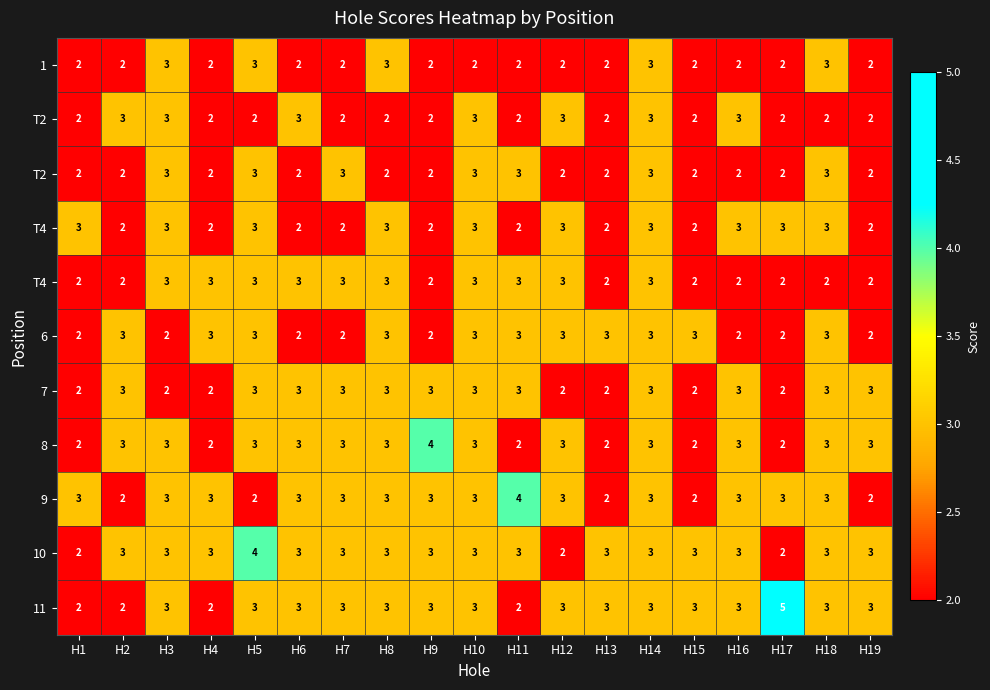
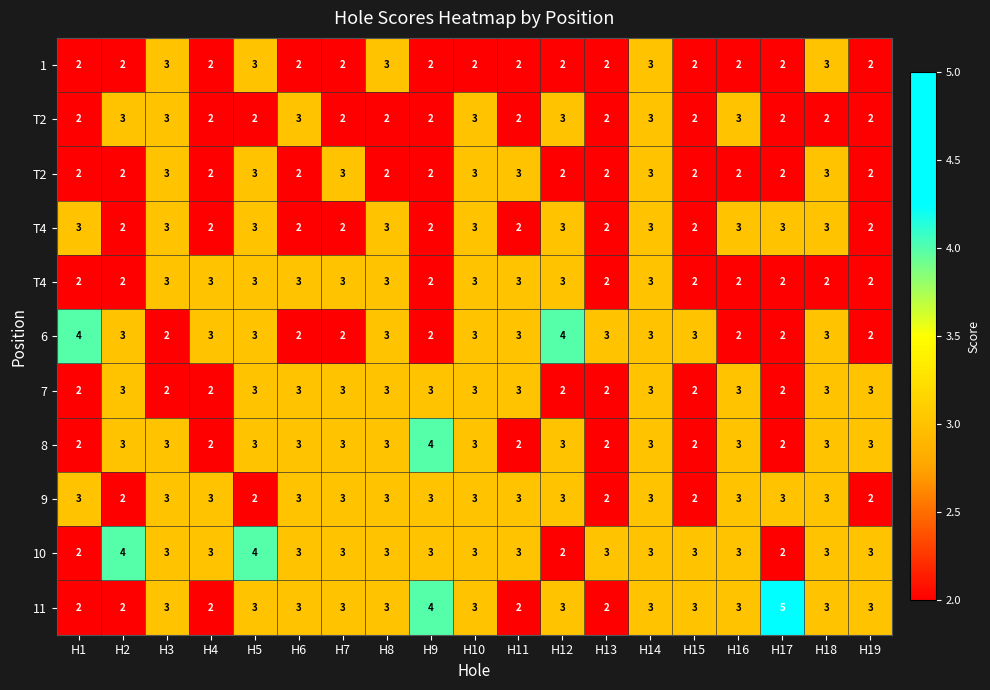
  {
    "1": {
      "H1": 2,
      "H2": 2,
      "H3": 3,
      "H4": 2,
      "H5": 3,
      "H6": 2,
      "H7": 2,
      "H8": 3,
      "H9": 2,
      "H10": 2,
      "H11": 2,
      "H12": 2,
      "H13": 2,
      "H14": 3,
      "H15": 2,
      "H16": 2,
      "H17": 2,
      "H18": 3,
      "H19": 2
    },
    "6": {
-     "H1": 2,
+     "H1": 4,
      "H2": 3,
      "H3": 2,
      "H4": 3,
      "H5": 3,
      "H6": 2,
      "H7": 2,
      "H8": 3,
      "H9": 2,
      "H10": 3,
      "H11": 3,
-     "H12": 3,
+     "H12": 4,
      "H13": 3,
      "H14": 3,
      "H15": 3,
      "H16": 2,
      "H17": 2,
      "H18": 3,
      "H19": 2
    },
    "7": {
      "H1": 2,
      "H2": 3,
      "H3": 2,
      "H4": 2,
      "H5": 3,
      "H6": 3,
      "H7": 3,
      "H8": 3,
      "H9": 3,
      "H10": 3,
      "H11": 3,
      "H12": 2,
      "H13": 2,
      "H14": 3,
      "H15": 2,
      "H16": 3,
      "H17": 2,
      "H18": 3,
      "H19": 3
    },
    "8": {
      "H1": 2,
      "H2": 3,
      "H3": 3,
      "H4": 2,
      "H5": 3,
      "H6": 3,
      "H7": 3,
      "H8": 3,
      "H9": 4,
      "H10": 3,
      "H11": 2,
      "H12": 3,
      "H13": 2,
      "H14": 3,
      "H15": 2,
      "H16": 3,
      "H17": 2,
      "H18": 3,
      "H19": 3
    },
    "9": {
      "H1": 3,
      "H2": 2,
      "H3": 3,
      "H4": 3,
      "H5": 2,
      "H6": 3,
      "H7": 3,
      "H8": 3,
      "H9": 3,
      "H10": 3,
-     "H11": 4,
+     "H11": 3,
      "H12": 3,
      "H13": 2,
      "H14": 3,
      "H15": 2,
      "H16": 3,
      "H17": 3,
      "H18": 3,
      "H19": 2
    },
    "10": {
      "H1": 2,
-     "H2": 3,
+     "H2": 4,
      "H3": 3,
      "H4": 3,
      "H5": 4,
      "H6": 3,
      "H7": 3,
      "H8": 3,
      "H9": 3,
      "H10": 3,
      "H11": 3,
      "H12": 2,
      "H13": 3,
      "H14": 3,
      "H15": 3,
      "H16": 3,
      "H17": 2,
      "H18": 3,
      "H19": 3
    },
    "11": {
      "H1": 2,
      "H2": 2,
      "H3": 3,
      "H4": 2,
      "H5": 3,
      "H6": 3,
      "H7": 3,
      "H8": 3,
-     "H9": 3,
+     "H9": 4,
      "H10": 3,
      "H11": 2,
      "H12": 3,
-     "H13": 3,
+     "H13": 2,
      "H14": 3,
      "H15": 3,
      "H16": 3,
      "H17": 5,
      "H18": 3,
      "H19": 3
    }
  }
